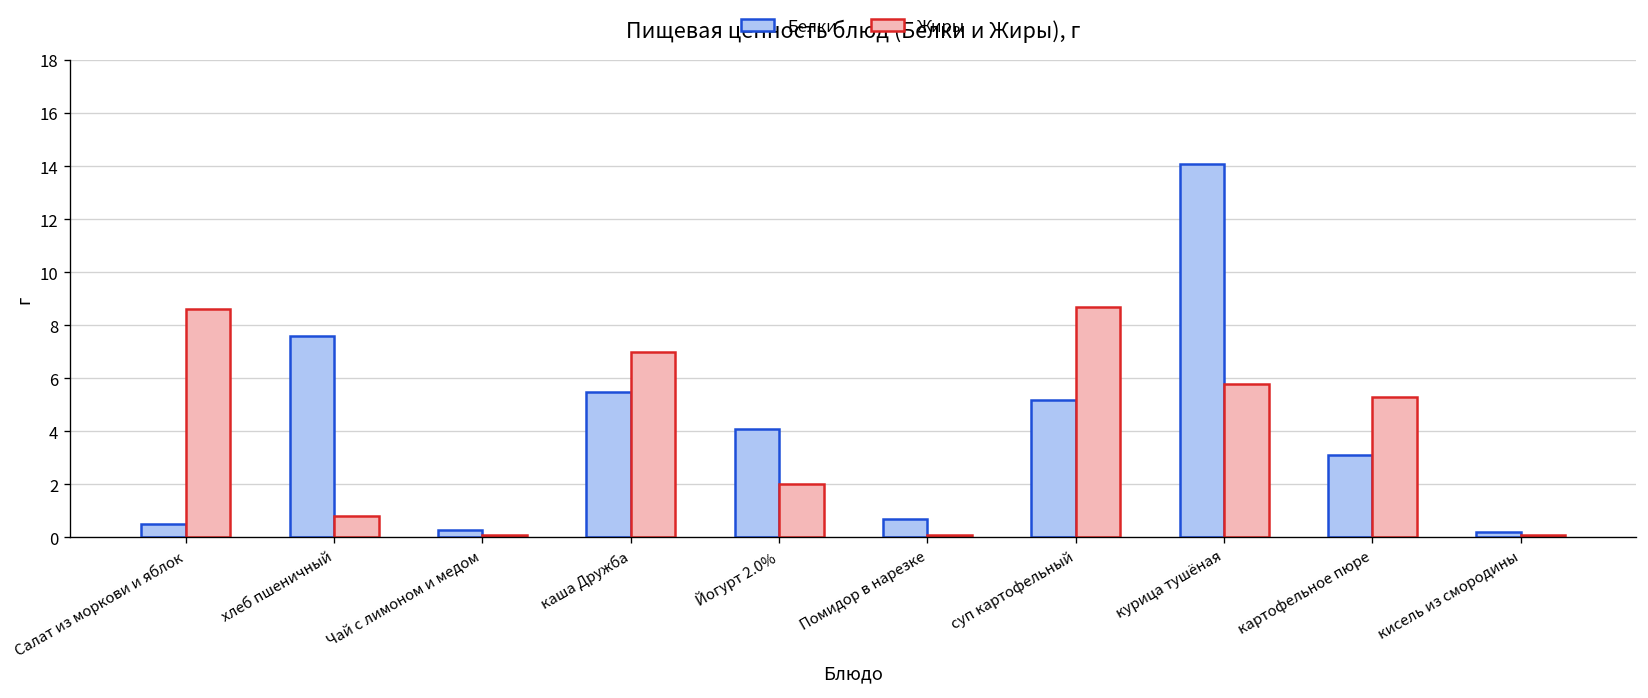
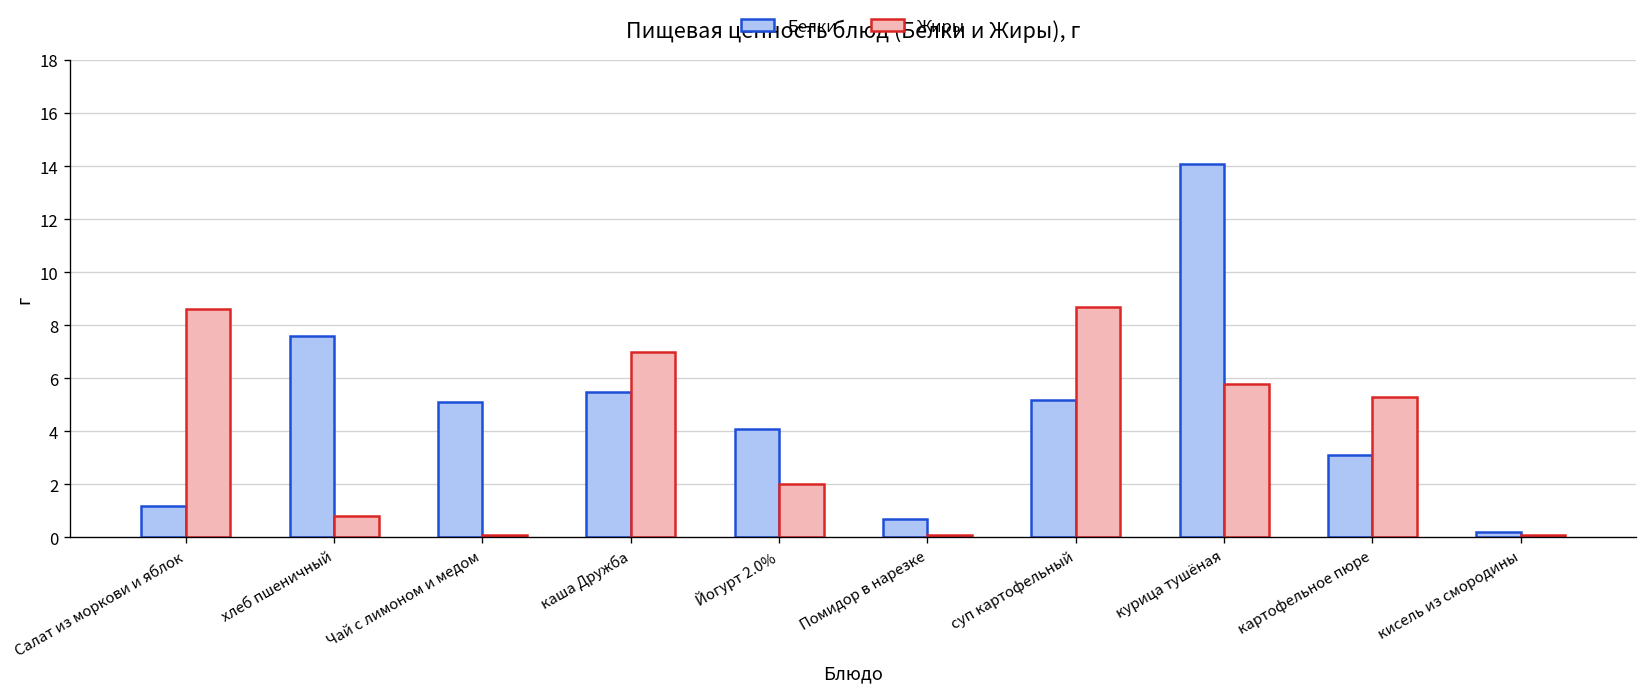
  {
    "Белки": {
-     "Салат из моркови и яблок": 0.5,
+     "Салат из моркови и яблок": 1.2,
      "хлеб пшеничный": 7.6,
-     "Чай с лимоном и медом": 0.3,
+     "Чай с лимоном и медом": 5.1,
      "каша Дружба": 5.5,
      "Йогурт 2.0%": 4.1,
      "Помидор в нарезке": 0.7,
      "суп картофельный": 5.2,
      "курица тушёная": 14.1,
      "картофельное пюре": 3.1,
      "кисель из смородины": 0.2
    },
    "Жиры": {
      "Салат из моркови и яблок": 8.6,
      "хлеб пшеничный": 0.8,
      "каша Дружба": 7.0,
      "Йогурт 2.0%": 2.0,
      "суп картофельный": 8.7,
      "курица тушёная": 5.8,
      "картофельное пюре": 5.3
    }
  }
